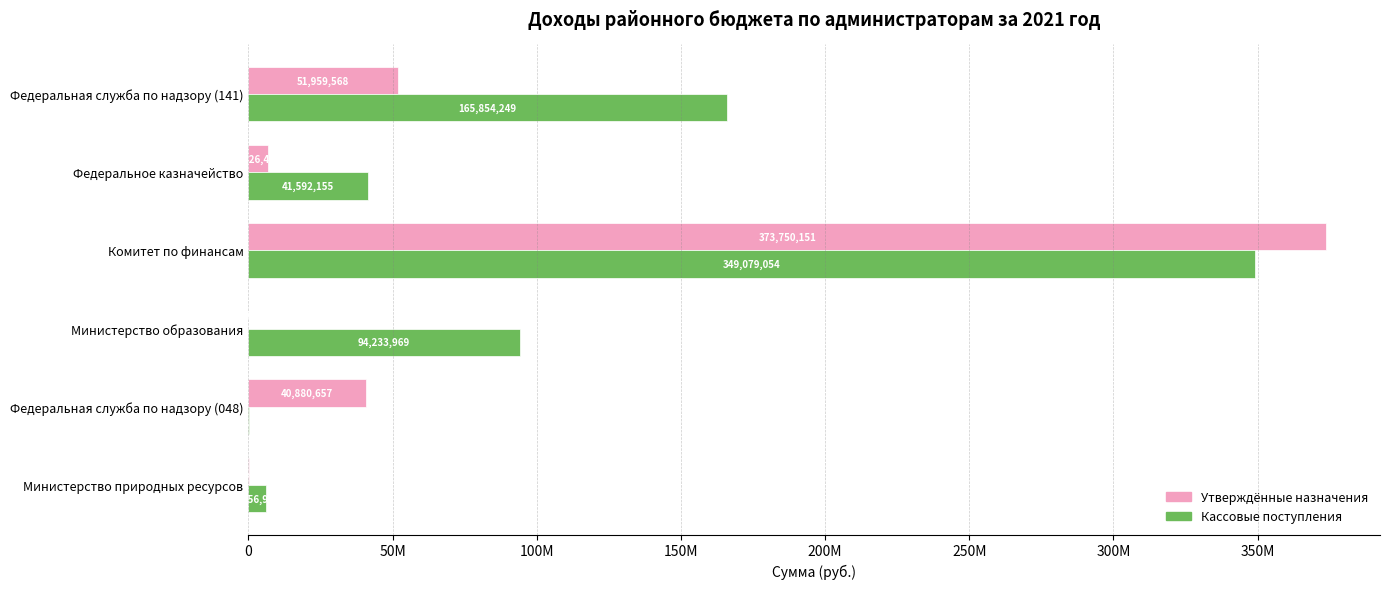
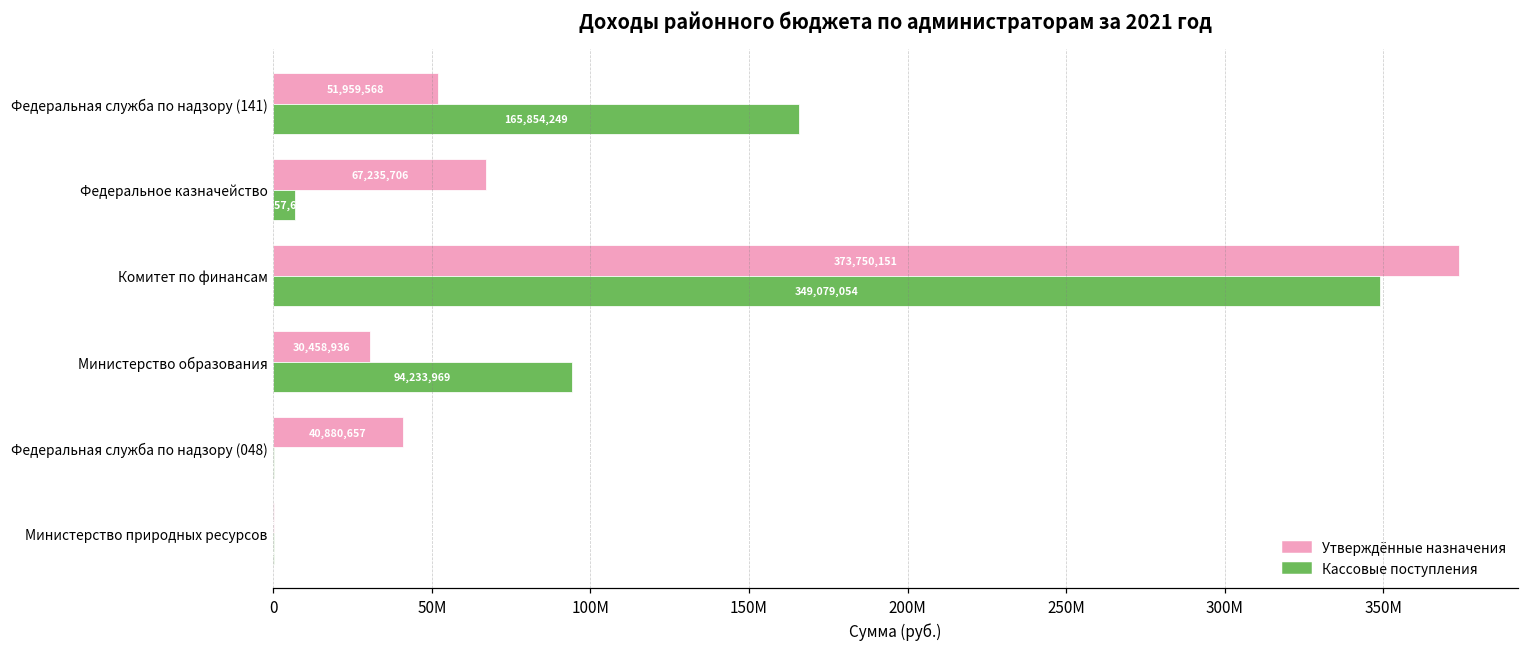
  {
    "Утверждённые назначения": {
-     "Федеральное казначейство": 7000000,
-     "Министерство образования": 0
+     "Федеральное казначейство": 67000000,
+     "Министерство образования": 30000000
    },
    "Кассовые поступления": {
-     "Федеральное казначейство": 42000000,
-     "Министерство природных ресурсов": 6000000
+     "Федеральное казначейство": 7000000,
+     "Министерство природных ресурсов": 0
    }
  }
